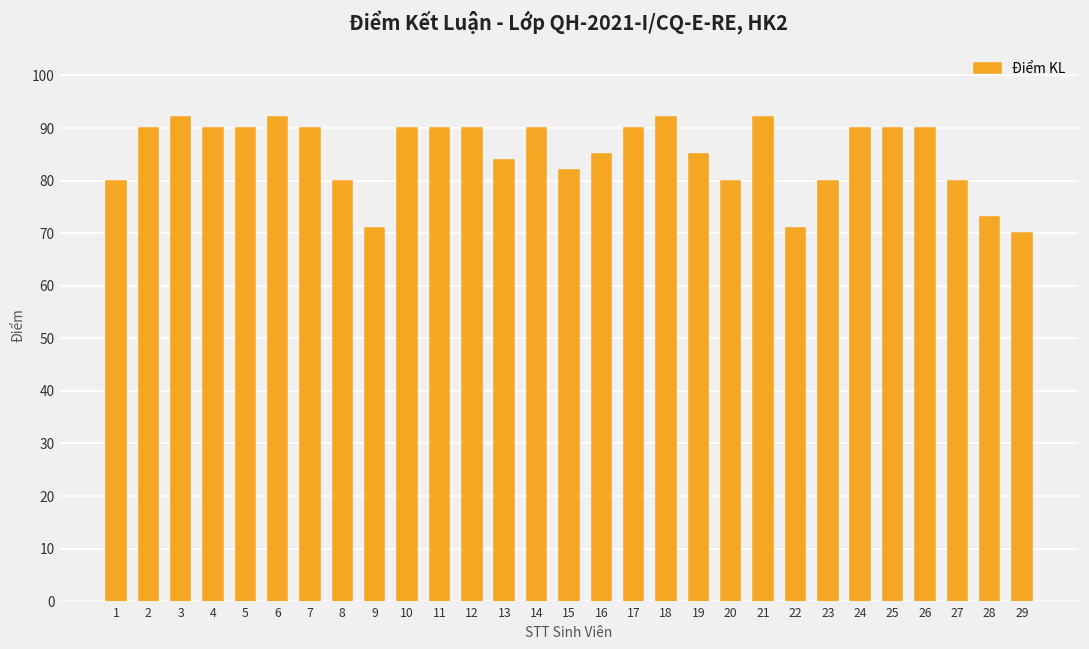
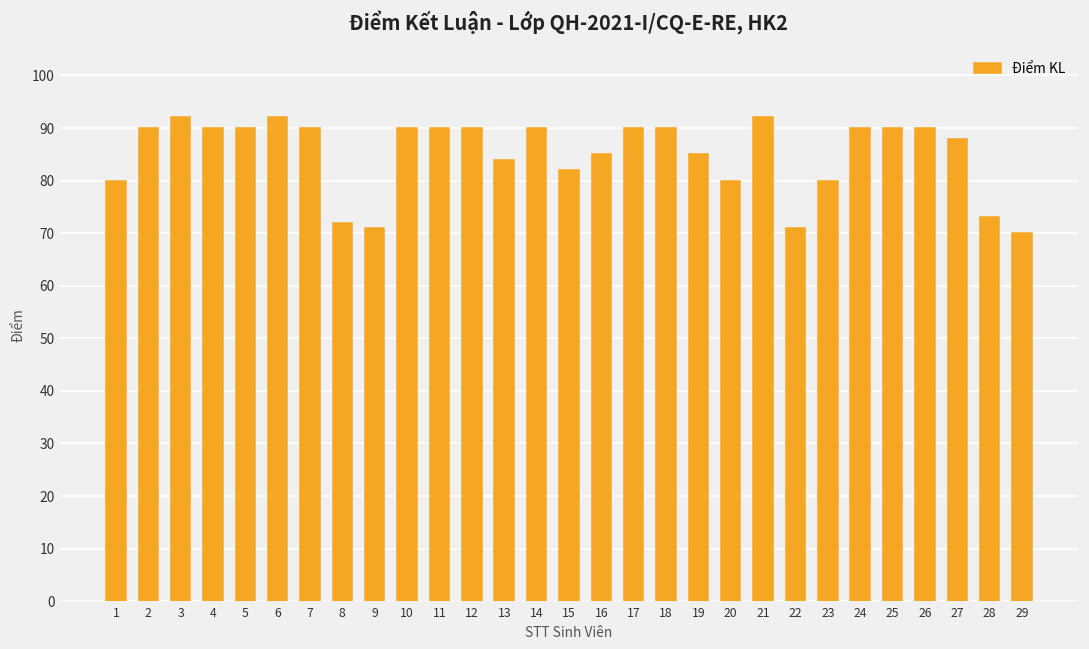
  {
    "1": 80,
    "2": 90,
    "3": 92,
    "4": 90,
    "5": 90,
    "6": 92,
    "7": 90,
-   "8": 80,
+   "8": 72,
    "9": 71,
    "10": 90,
    "11": 90,
    "12": 90,
    "13": 84,
    "14": 90,
    "15": 82,
    "16": 85,
    "17": 90,
-   "18": 92,
+   "18": 90,
    "19": 85,
    "20": 80,
    "21": 92,
    "22": 71,
    "23": 80,
    "24": 90,
    "25": 90,
    "26": 90,
-   "27": 80,
+   "27": 88,
    "28": 73,
    "29": 70
  }
